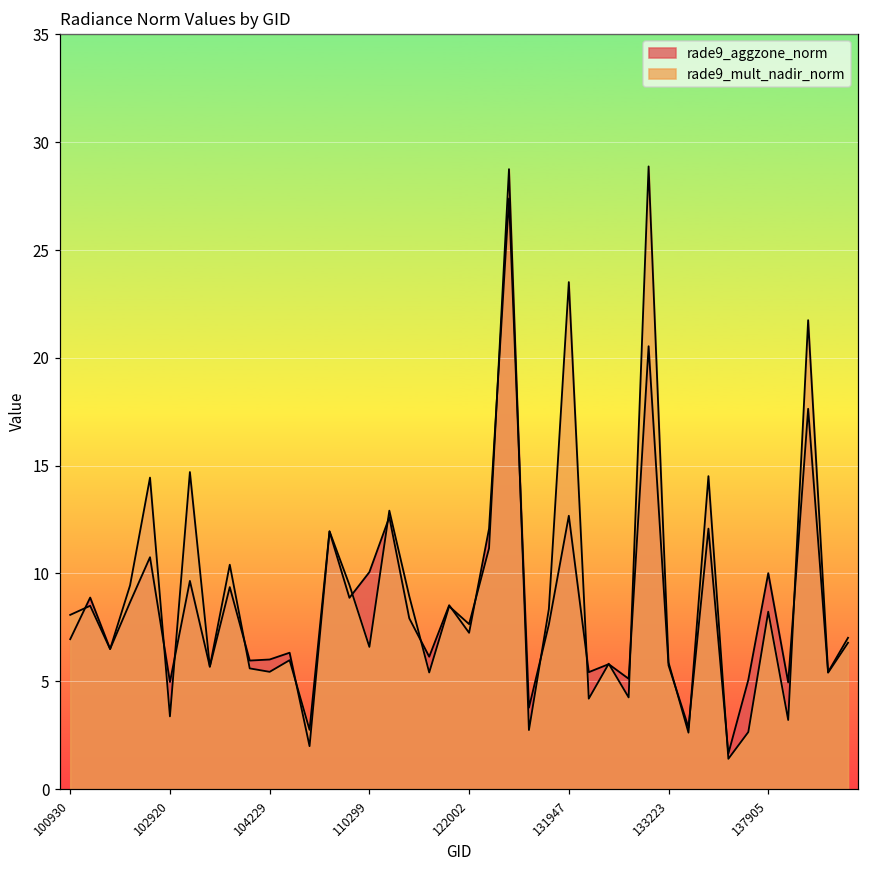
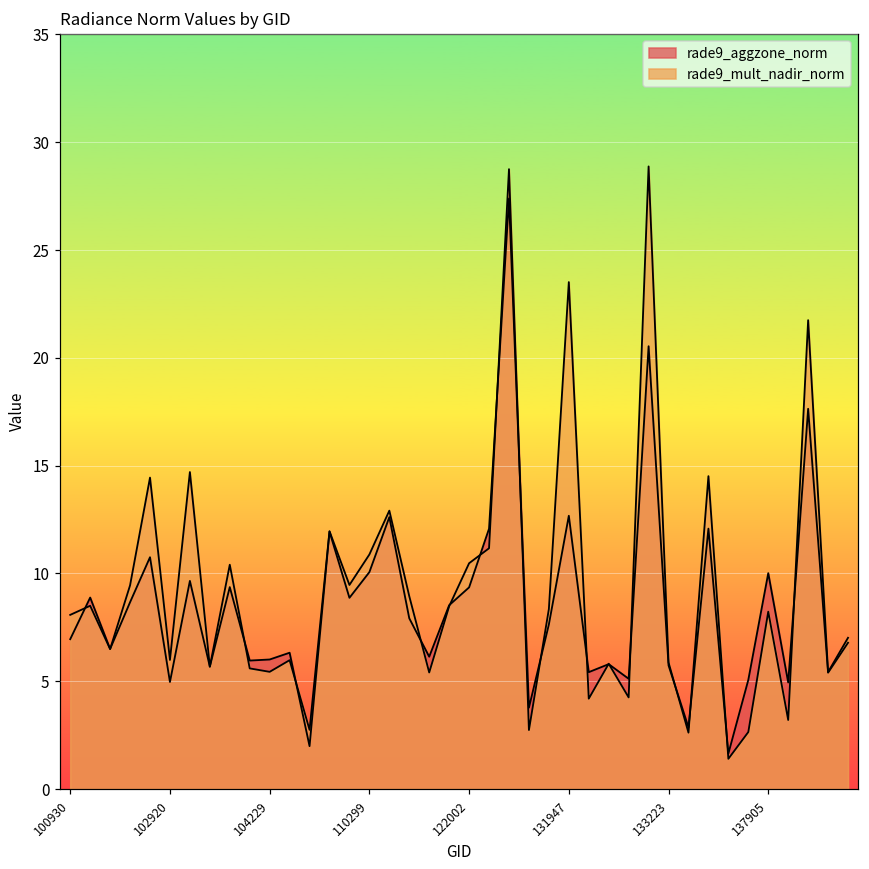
  {
    "rade9_aggzone_norm": {
      "100930": 7.0,
      "102920": 5.0,
      "104229": 6.0,
      "110299": 10.1,
-     "122002": 7.2,
+     "122002": 9.4,
      "131947": 12.7,
      "133223": 5.7,
      "137905": 10.0
    },
    "rade9_mult_nadir_norm": {
      "100930": 8.1,
-     "102920": 3.4,
+     "102920": 6.0,
      "104229": 5.4,
-     "110299": 6.6,
-     "122002": 7.6,
+     "110299": 10.9,
+     "122002": 10.5,
      "131947": 23.5,
      "133223": 5.9,
      "137905": 8.2
    }
  }
